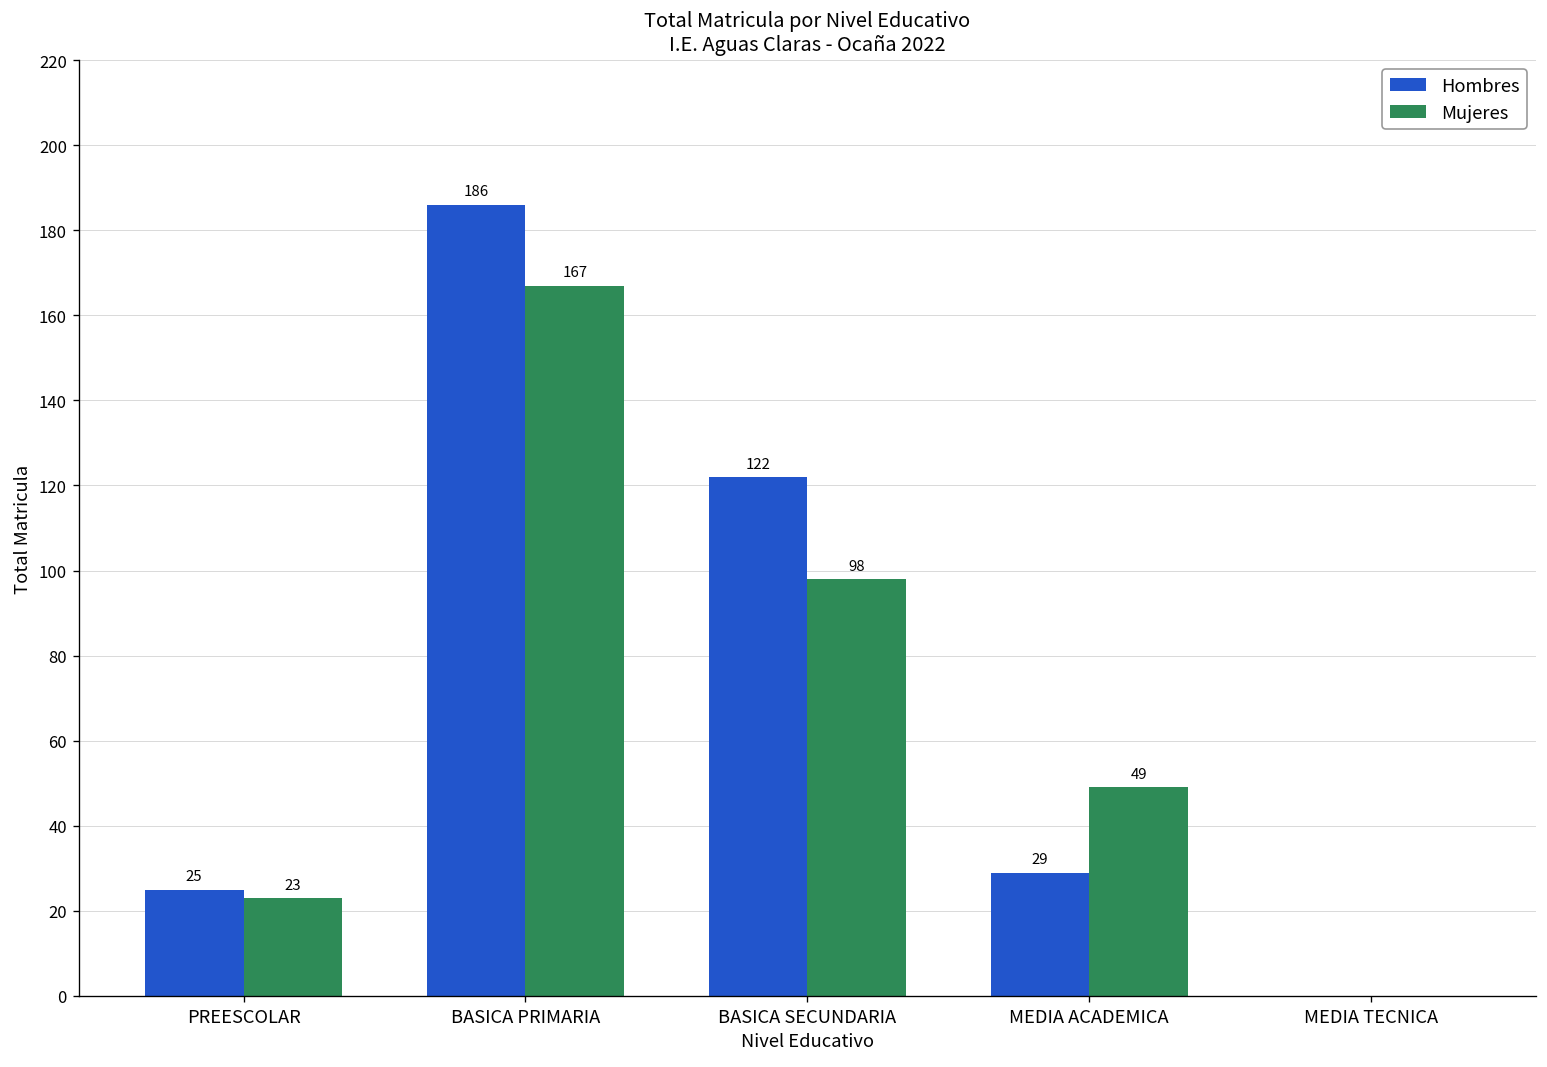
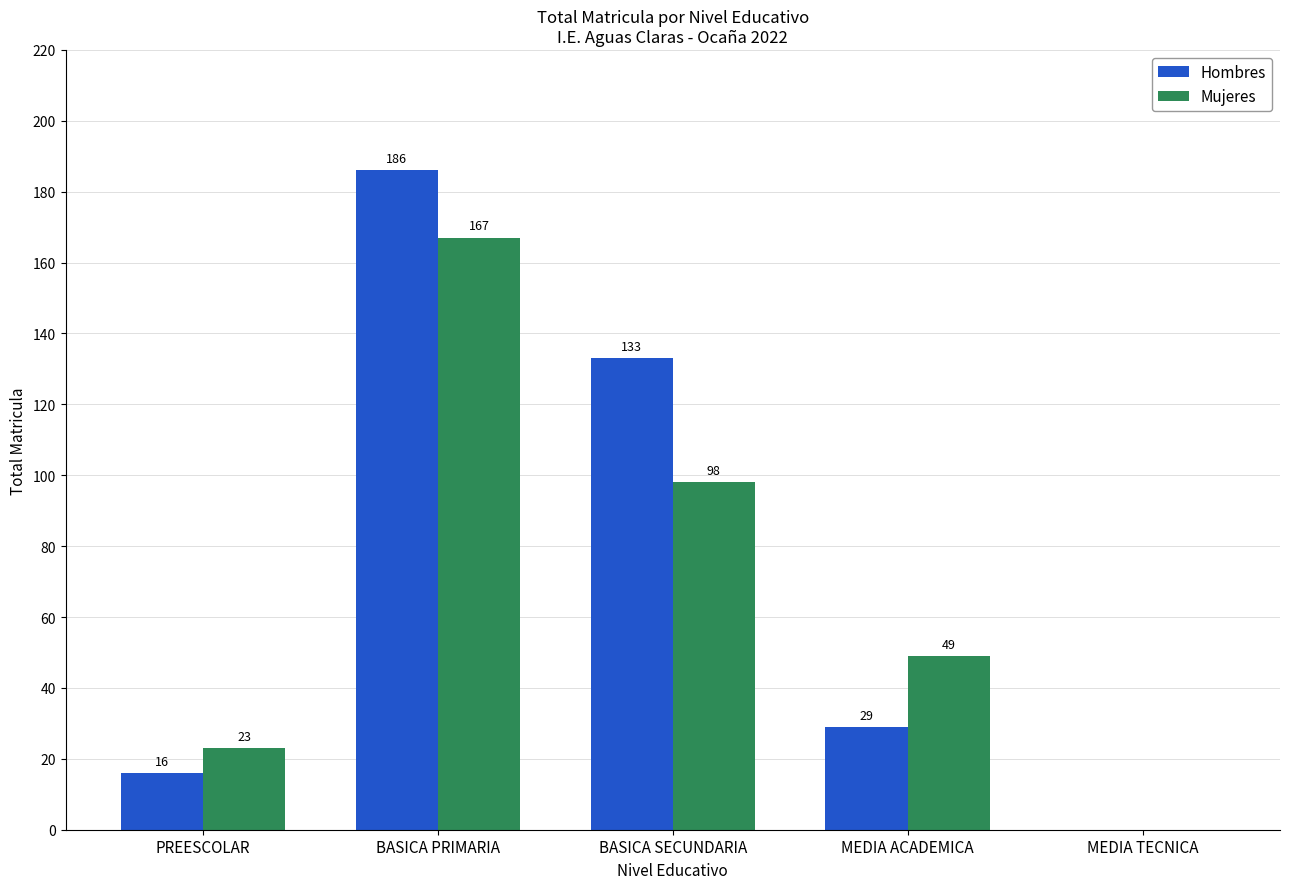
  {
    "Hombres": {
-     "PREESCOLAR": 25,
+     "PREESCOLAR": 16,
      "BASICA PRIMARIA": 186,
-     "BASICA SECUNDARIA": 122,
+     "BASICA SECUNDARIA": 133,
      "MEDIA ACADEMICA": 29
    },
    "Mujeres": {
      "PREESCOLAR": 23,
      "BASICA PRIMARIA": 167,
      "BASICA SECUNDARIA": 98,
      "MEDIA ACADEMICA": 49
    }
  }
